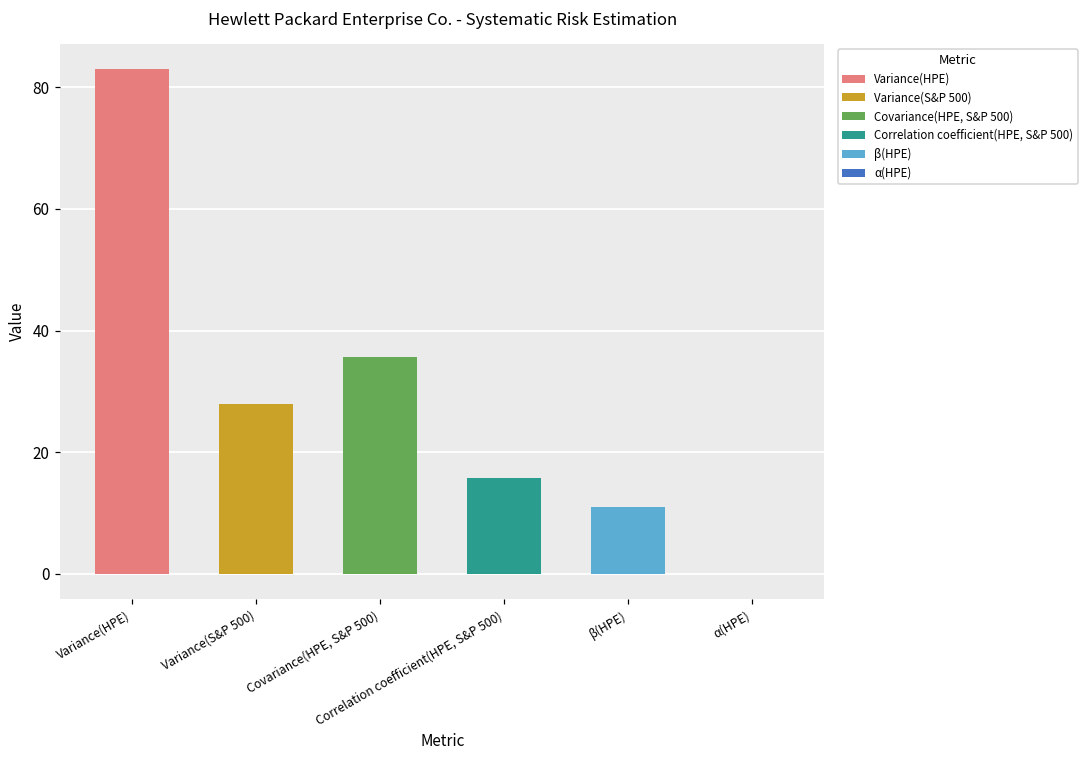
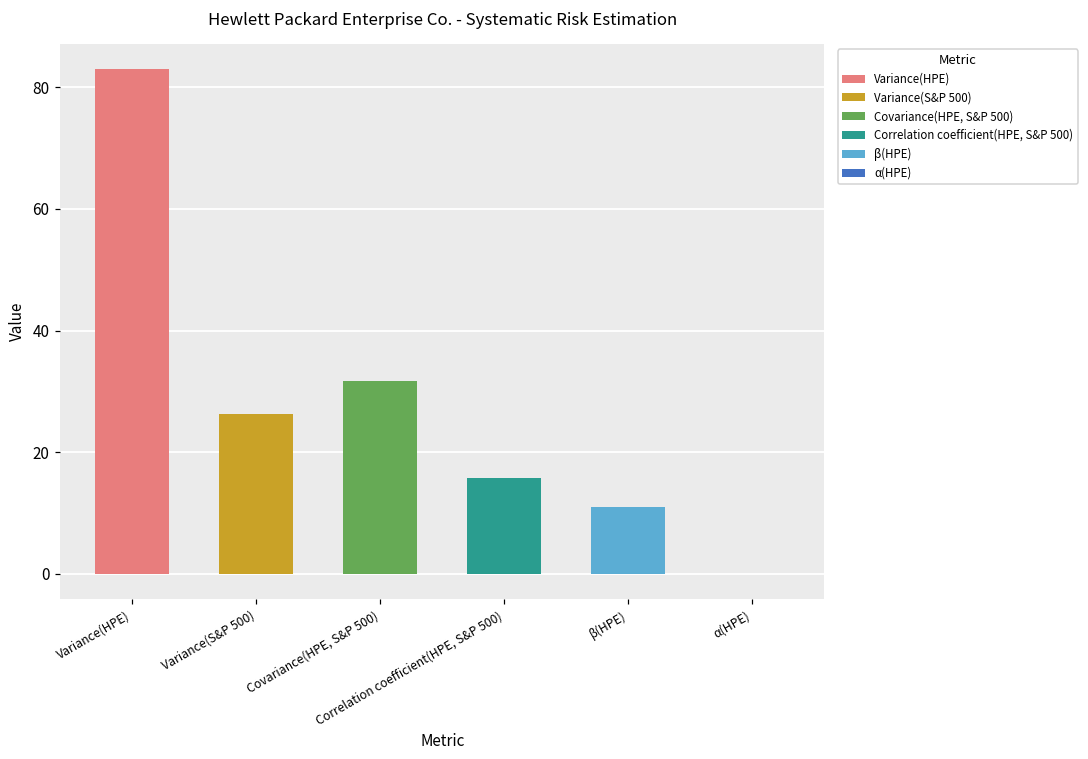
  {
    "Variance(HPE)": 83,
-   "Variance(S&P 500)": 28,
-   "Covariance(HPE, S&P 500)": 36,
+   "Variance(S&P 500)": 26,
+   "Covariance(HPE, S&P 500)": 32,
    "Correlation coefficient(HPE, S&P 500)": 16,
    "β(HPE)": 11
  }
